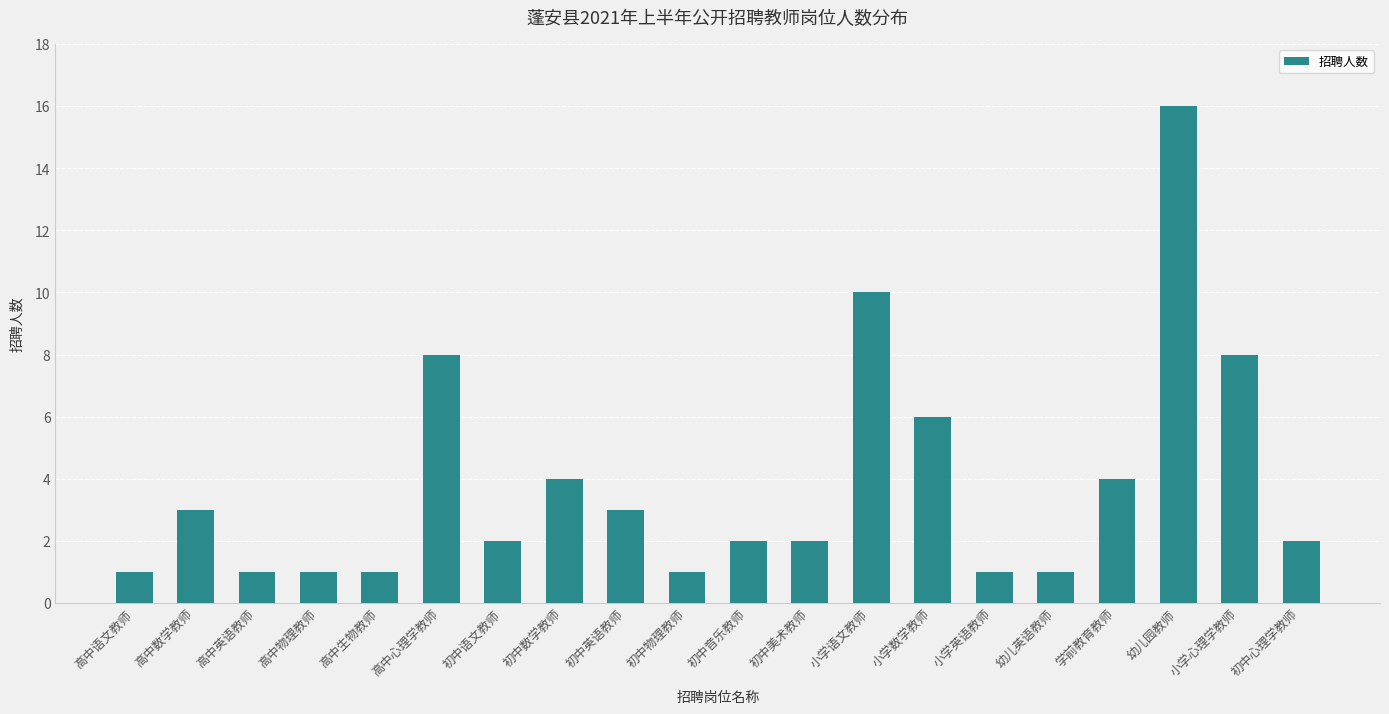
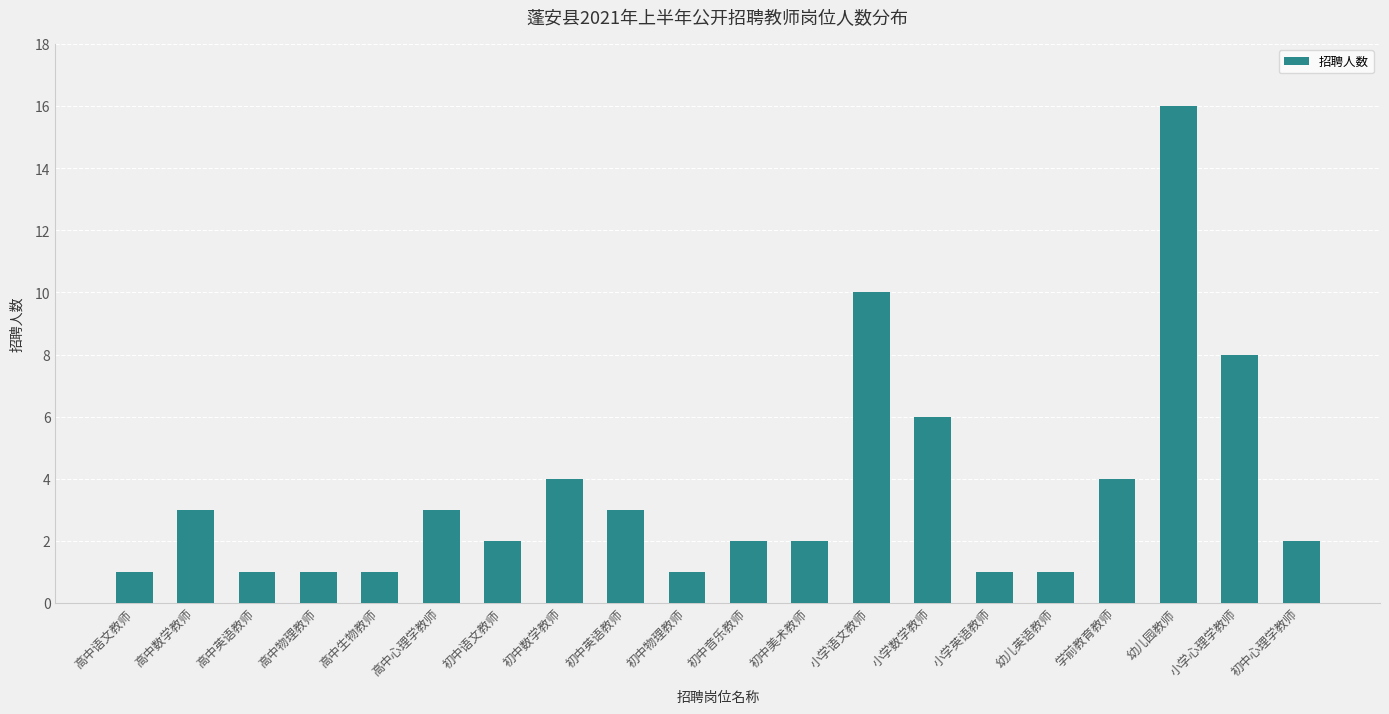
  {
    "高中语文教师": 1,
    "高中数学教师": 3,
    "高中英语教师": 1,
    "高中物理教师": 1,
    "高中生物教师": 1,
-   "高中心理学教师": 8,
+   "高中心理学教师": 3,
    "初中语文教师": 2,
    "初中数学教师": 4,
    "初中英语教师": 3,
    "初中物理教师": 1,
    "初中音乐教师": 2,
    "初中美术教师": 2,
    "小学语文教师": 10,
    "小学数学教师": 6,
    "小学英语教师": 1,
    "幼儿英语教师": 1,
    "学前教育教师": 4,
    "幼儿园教师": 16,
    "小学心理学教师": 8,
    "初中心理学教师": 2
  }
